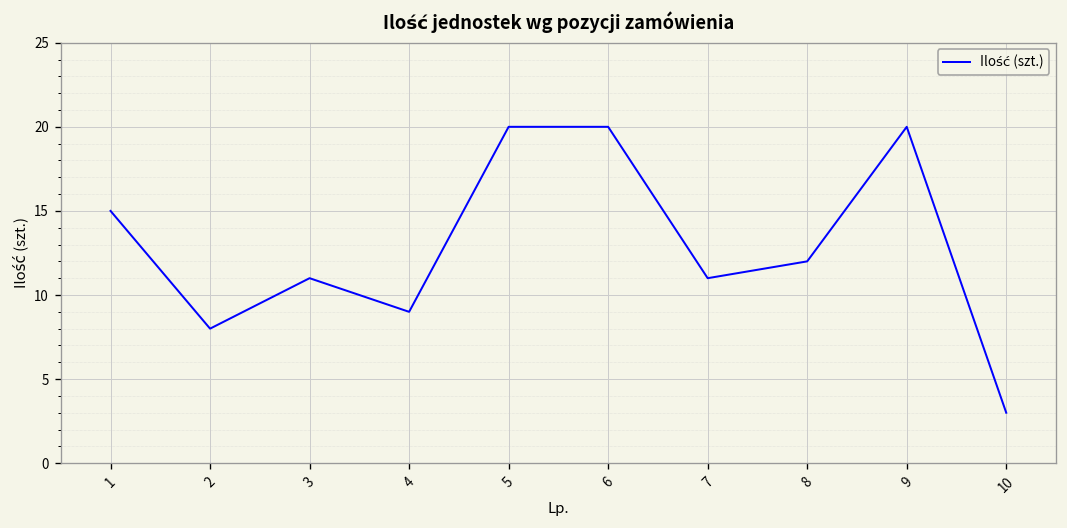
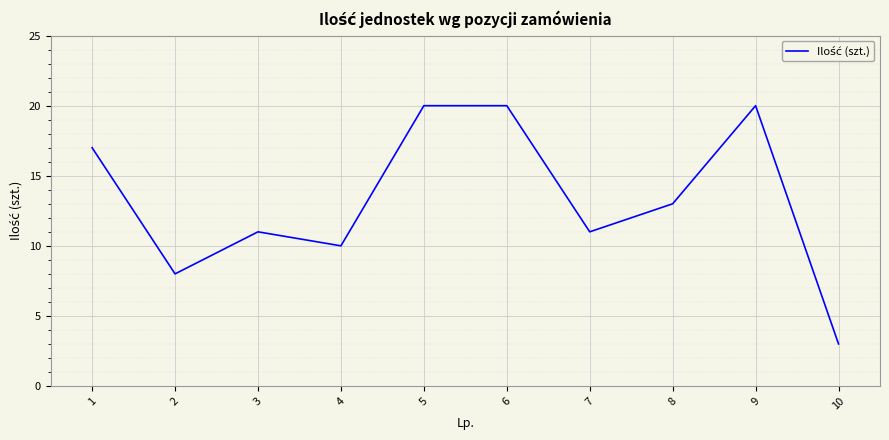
  {
-   "1": 15,
+   "1": 17,
    "2": 8,
    "3": 11,
-   "4": 9,
+   "4": 10,
    "5": 20,
    "6": 20,
    "7": 11,
-   "8": 12,
+   "8": 13,
    "9": 20,
    "10": 3
  }
